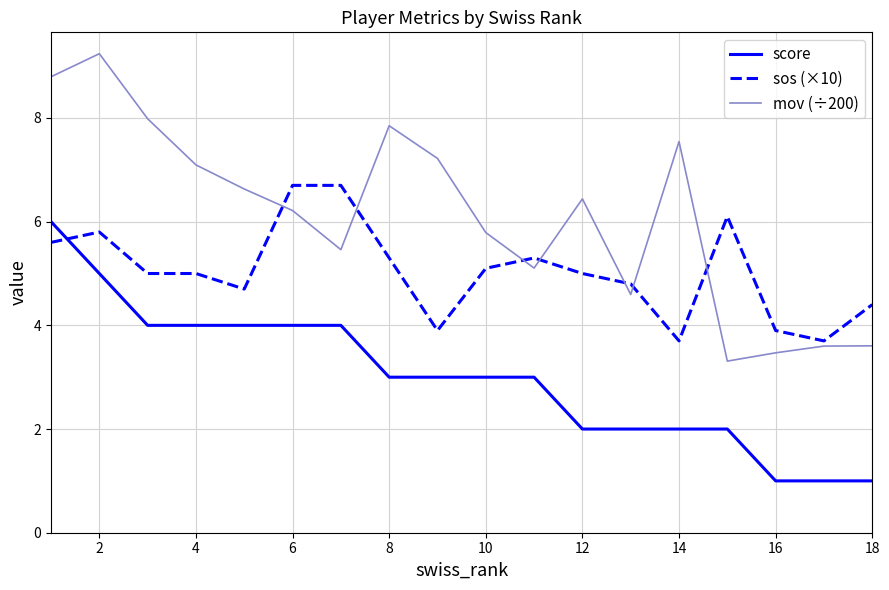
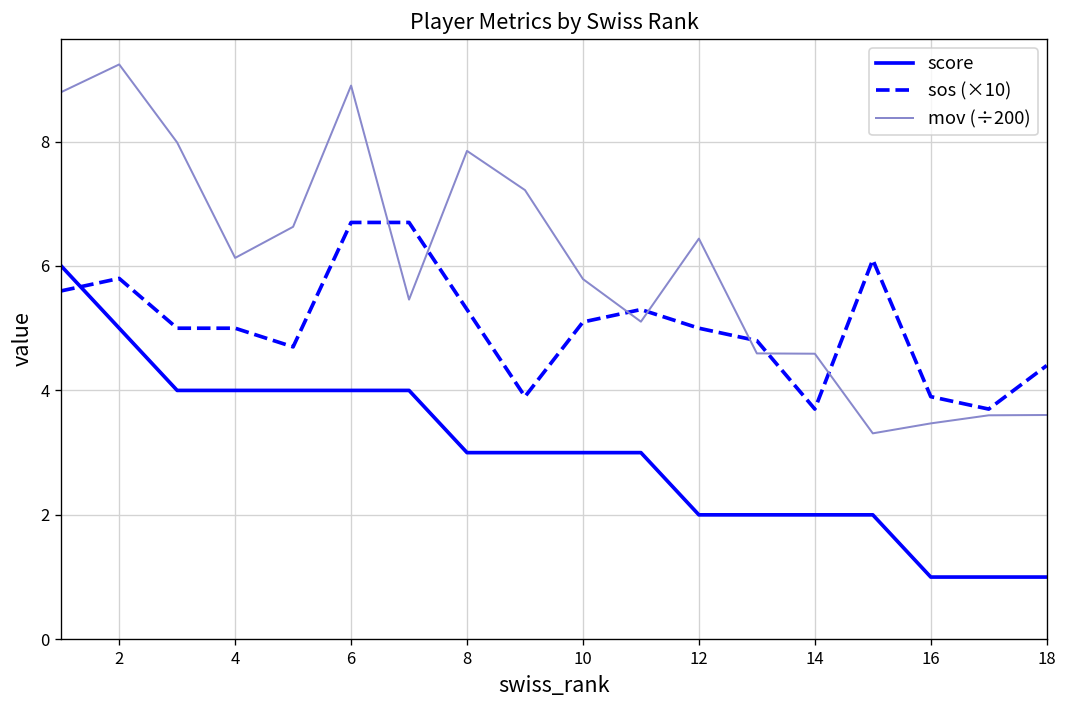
  {
    "mov (÷200)": {
      "2": 9.2,
-     "4": 7.1,
-     "6": 6.2,
+     "4": 6.1,
+     "6": 8.9,
      "8": 7.9,
      "10": 5.8,
      "12": 6.4,
-     "14": 7.5,
+     "14": 4.6,
      "16": 3.5,
      "18": 3.6
    }
  }
